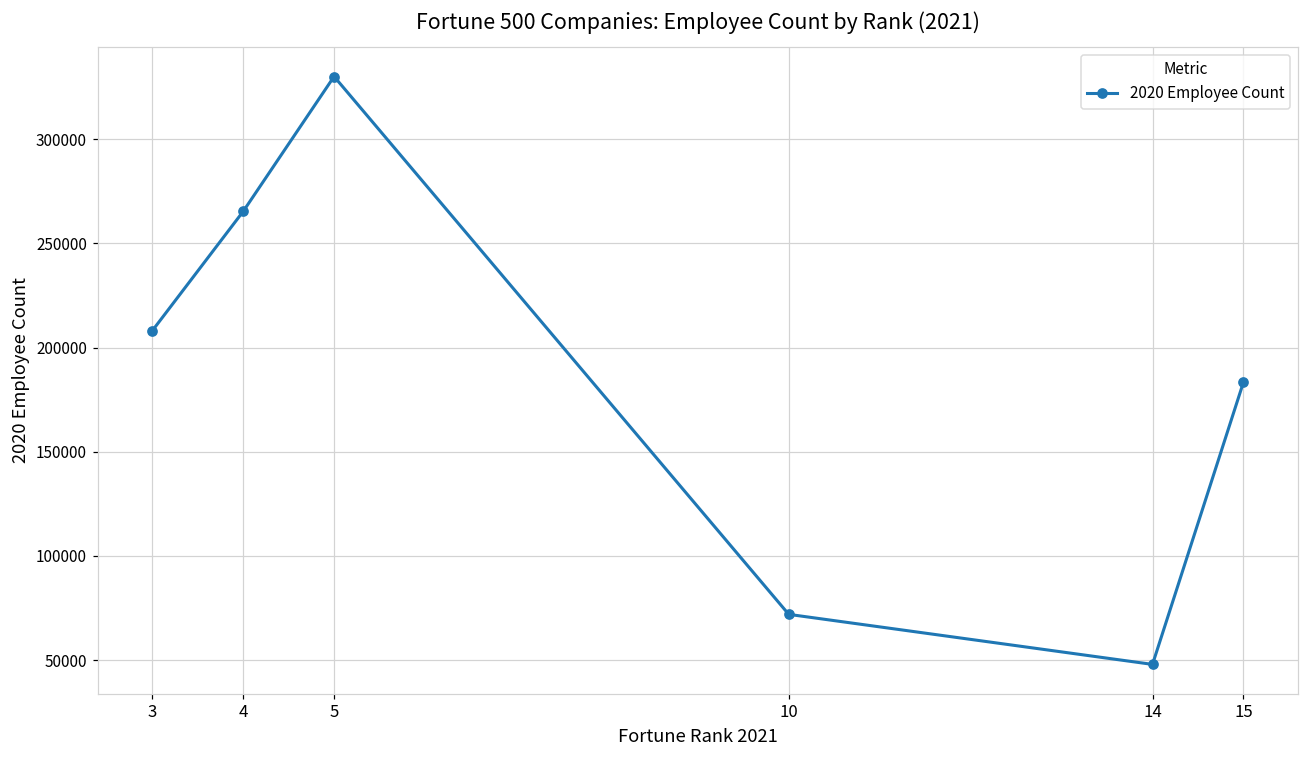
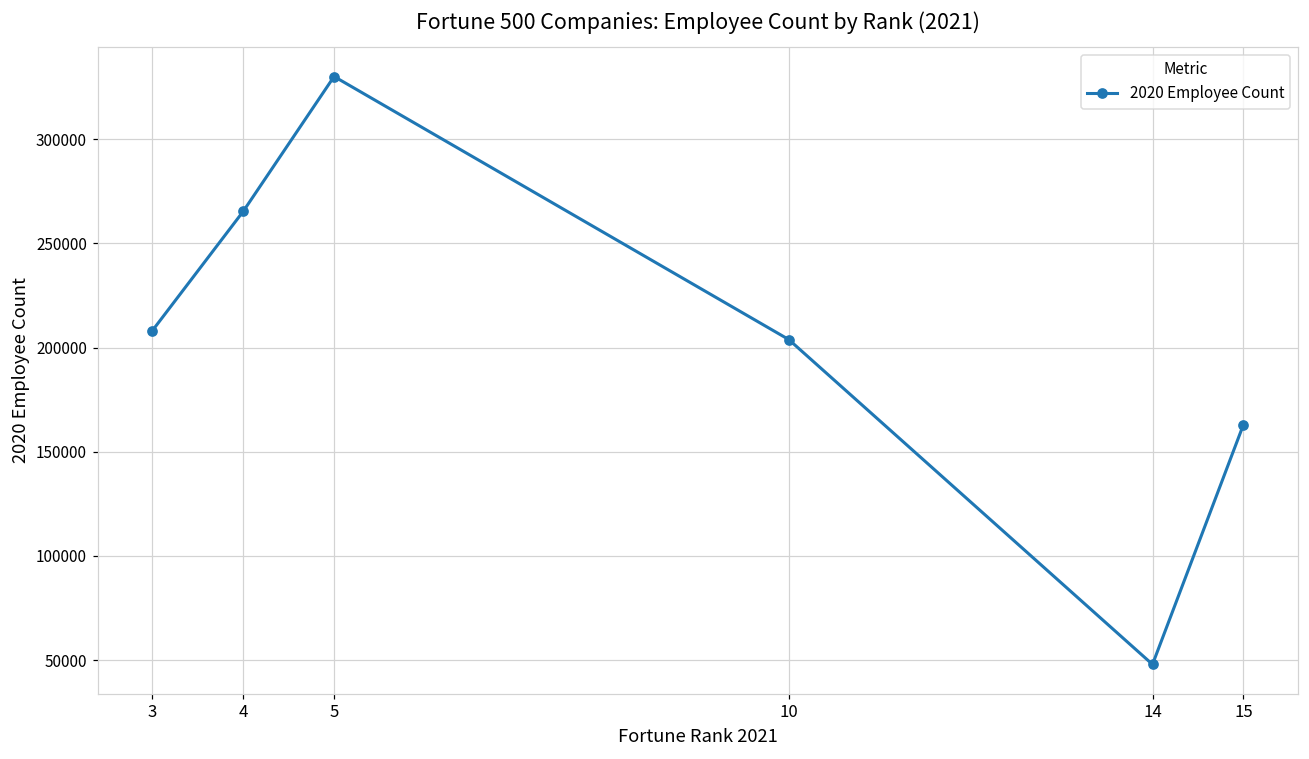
  {
    "3": 208000,
    "4": 265000,
    "5": 330000,
-   "10": 72000,
+   "10": 204000,
    "14": 48000,
-   "15": 183000
+   "15": 163000
  }
